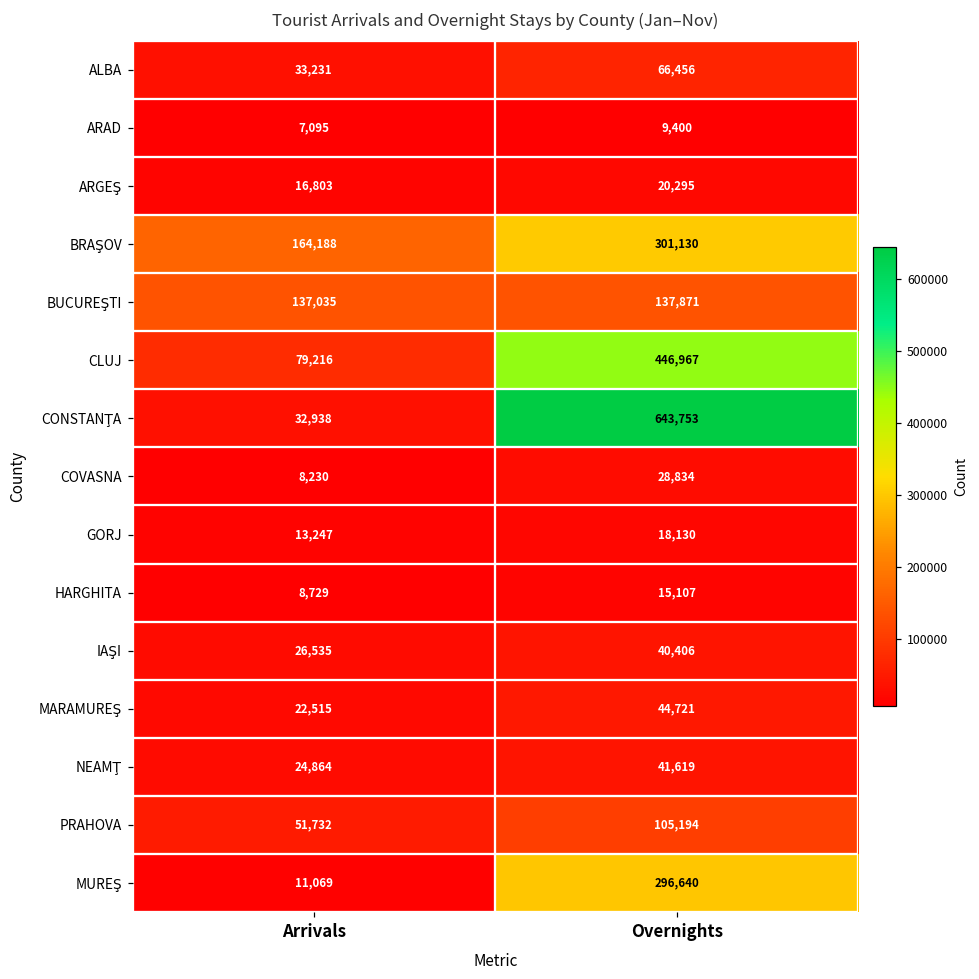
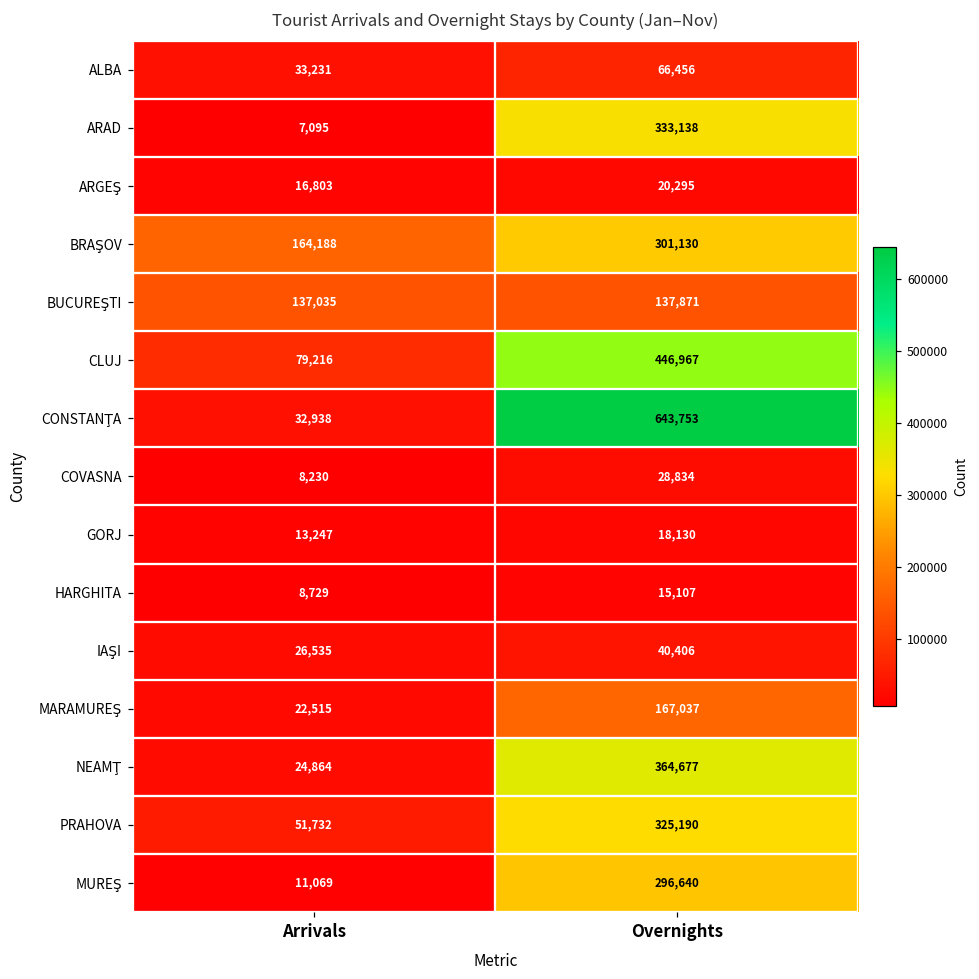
  {
    "ALBA": {
      "Arrivals": "33,231",
      "Overnights": "66,456"
    },
    "ARAD": {
      "Arrivals": "7,095",
-     "Overnights": "9,400"
+     "Overnights": "333,138"
    },
    "ARGEŞ": {
      "Arrivals": "16,803",
      "Overnights": "20,295"
    },
    "BRAŞOV": {
      "Arrivals": "164,188",
      "Overnights": "301,130"
    },
    "BUCUREŞTI": {
      "Arrivals": "137,035",
      "Overnights": "137,871"
    },
    "CLUJ": {
      "Arrivals": "79,216",
      "Overnights": "446,967"
    },
    "CONSTANŢA": {
      "Arrivals": "32,938",
      "Overnights": "643,753"
    },
    "COVASNA": {
      "Arrivals": "8,230",
      "Overnights": "28,834"
    },
    "GORJ": {
      "Arrivals": "13,247",
      "Overnights": "18,130"
    },
    "HARGHITA": {
      "Arrivals": "8,729",
      "Overnights": "15,107"
    },
    "IAŞI": {
      "Arrivals": "26,535",
      "Overnights": "40,406"
    },
    "MARAMUREŞ": {
      "Arrivals": "22,515",
-     "Overnights": "44,721"
+     "Overnights": "167,037"
    },
    "NEAMŢ": {
      "Arrivals": "24,864",
-     "Overnights": "41,619"
+     "Overnights": "364,677"
    },
    "PRAHOVA": {
      "Arrivals": "51,732",
-     "Overnights": "105,194"
+     "Overnights": "325,190"
    },
    "MUREŞ": {
      "Arrivals": "11,069",
      "Overnights": "296,640"
    }
  }
